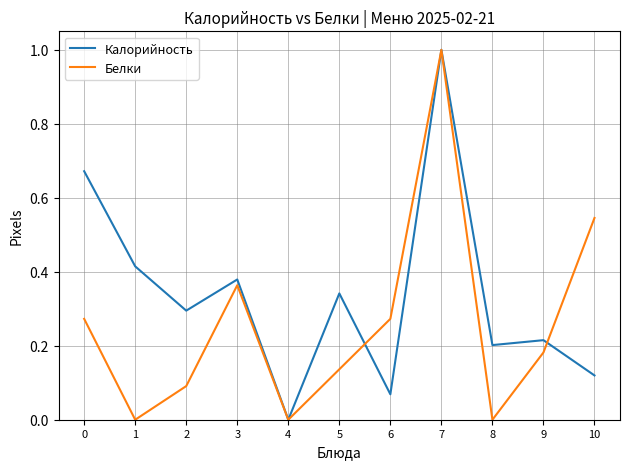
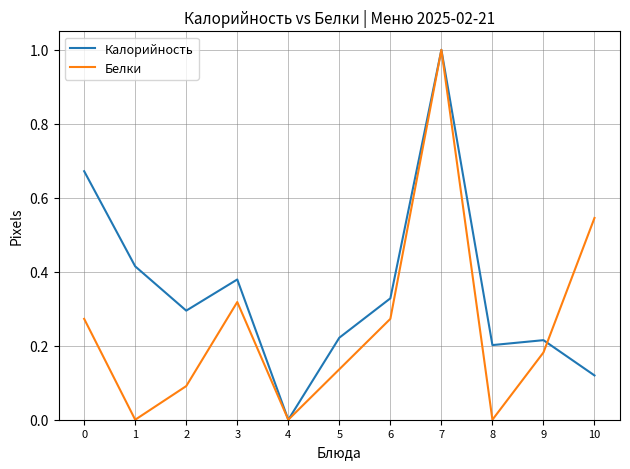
  {
    "Калорийность": {
      "0": 0.67,
      "1": 0.41,
      "2": 0.29,
      "3": 0.38,
-     "5": 0.34,
-     "6": 0.07,
+     "5": 0.22,
+     "6": 0.33,
      "8": 0.20,
      "9": 0.22,
      "10": 0.12
    },
    "Белки": {
      "0": 0.27,
      "1": 0.00,
      "2": 0.09,
-     "3": 0.36,
+     "3": 0.32,
      "5": 0.14,
      "6": 0.27,
      "8": 0.00,
      "9": 0.18,
      "10": 0.55
    }
  }
